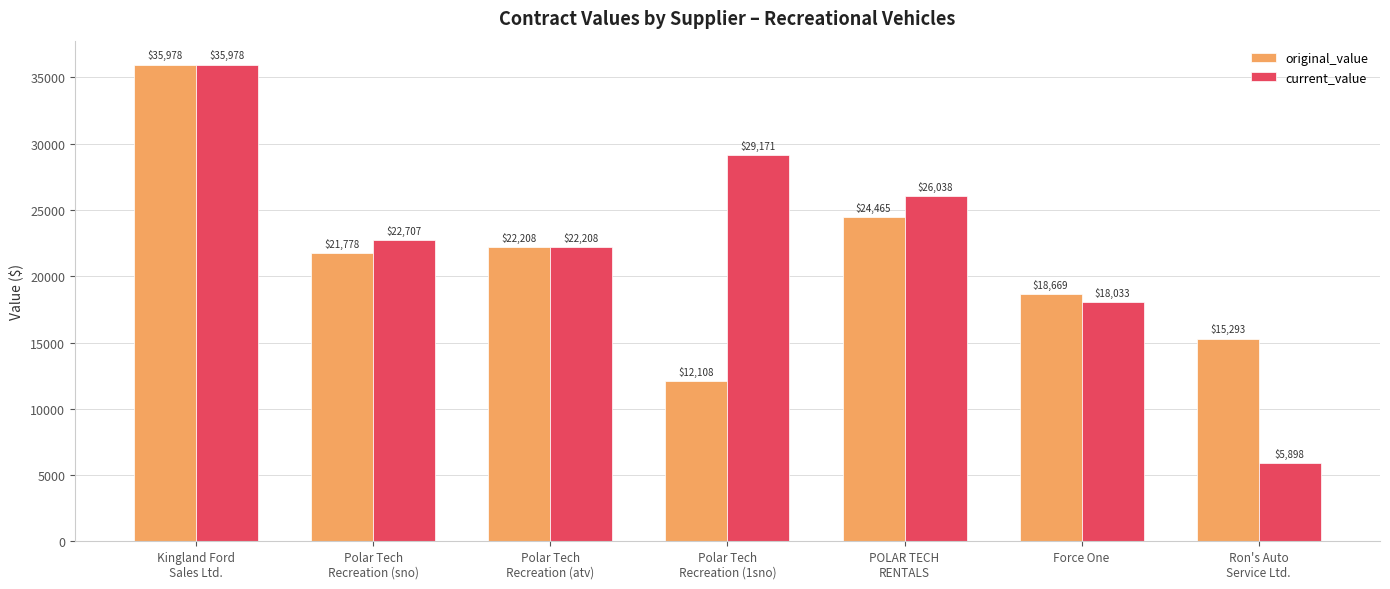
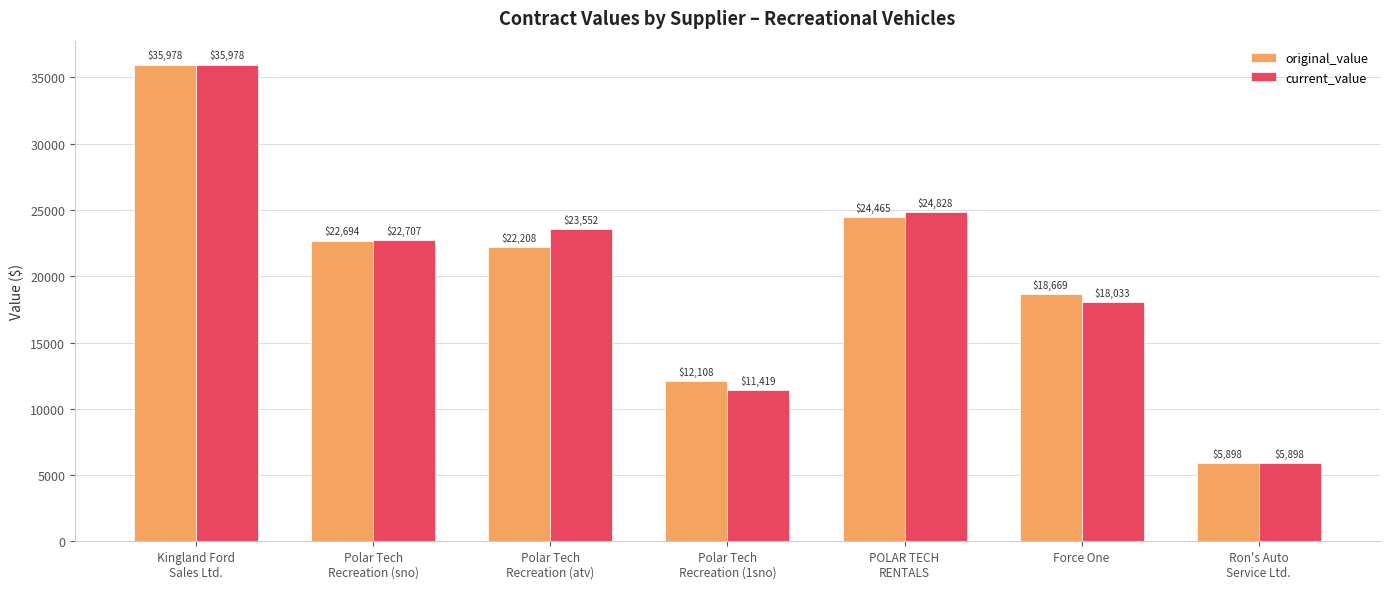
  {
    "original_value": {
      "Kingland Ford Sales Ltd.": "$35,978",
-     "Polar Tech Recreation (sno)": "$21,778",
+     "Polar Tech Recreation (sno)": "$22,694",
      "Polar Tech Recreation (atv)": "$22,208",
      "Polar Tech Recreation (1sno)": "$12,108",
      "POLAR TECH RENTALS": "$24,465",
      "Force One": "$18,669",
-     "Ron's Auto Service Ltd.": "$15,293"
+     "Ron's Auto Service Ltd.": "$5,898"
    },
    "current_value": {
      "Kingland Ford Sales Ltd.": "$35,978",
      "Polar Tech Recreation (sno)": "$22,707",
-     "Polar Tech Recreation (atv)": "$22,208",
-     "Polar Tech Recreation (1sno)": "$29,171",
-     "POLAR TECH RENTALS": "$26,038",
+     "Polar Tech Recreation (atv)": "$23,552",
+     "Polar Tech Recreation (1sno)": "$11,419",
+     "POLAR TECH RENTALS": "$24,828",
      "Force One": "$18,033",
      "Ron's Auto Service Ltd.": "$5,898"
    }
  }
